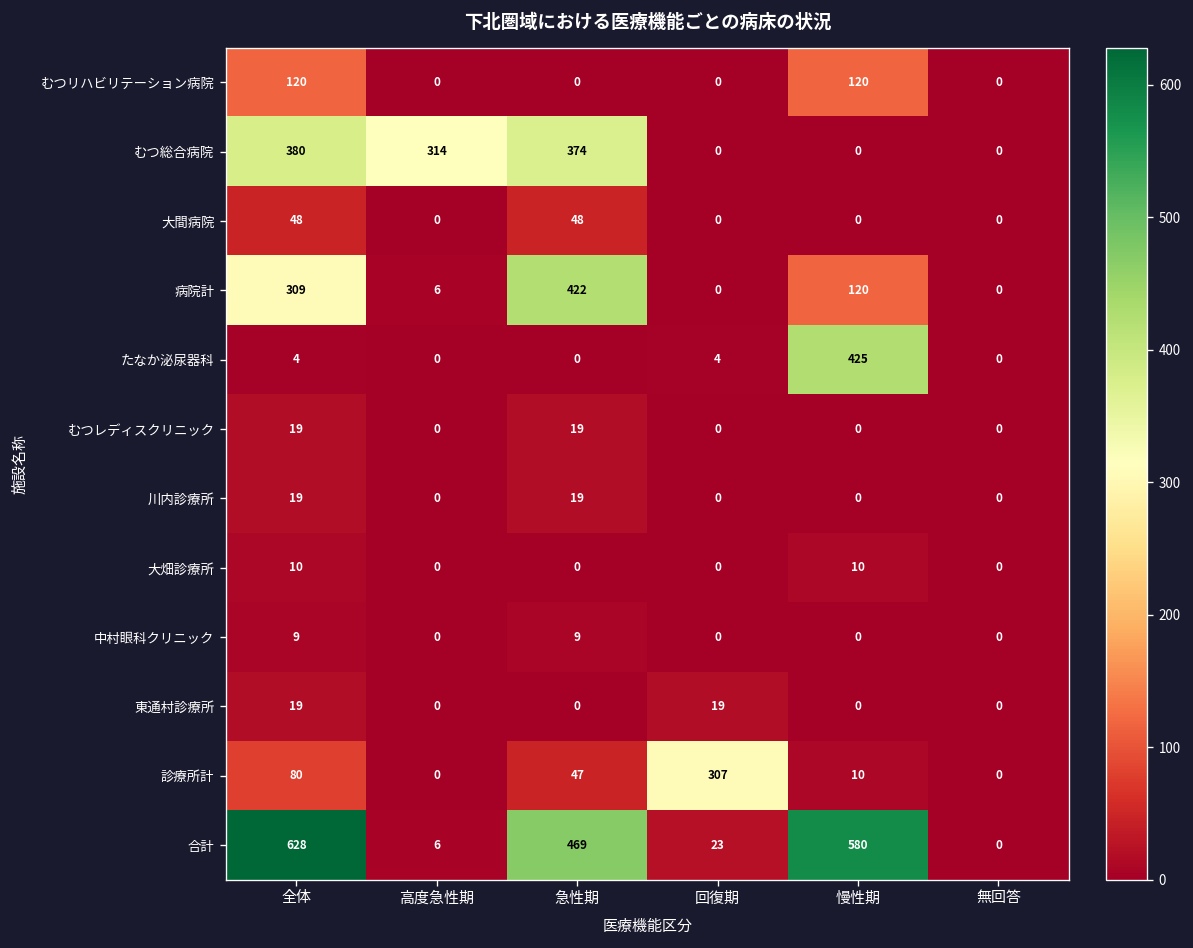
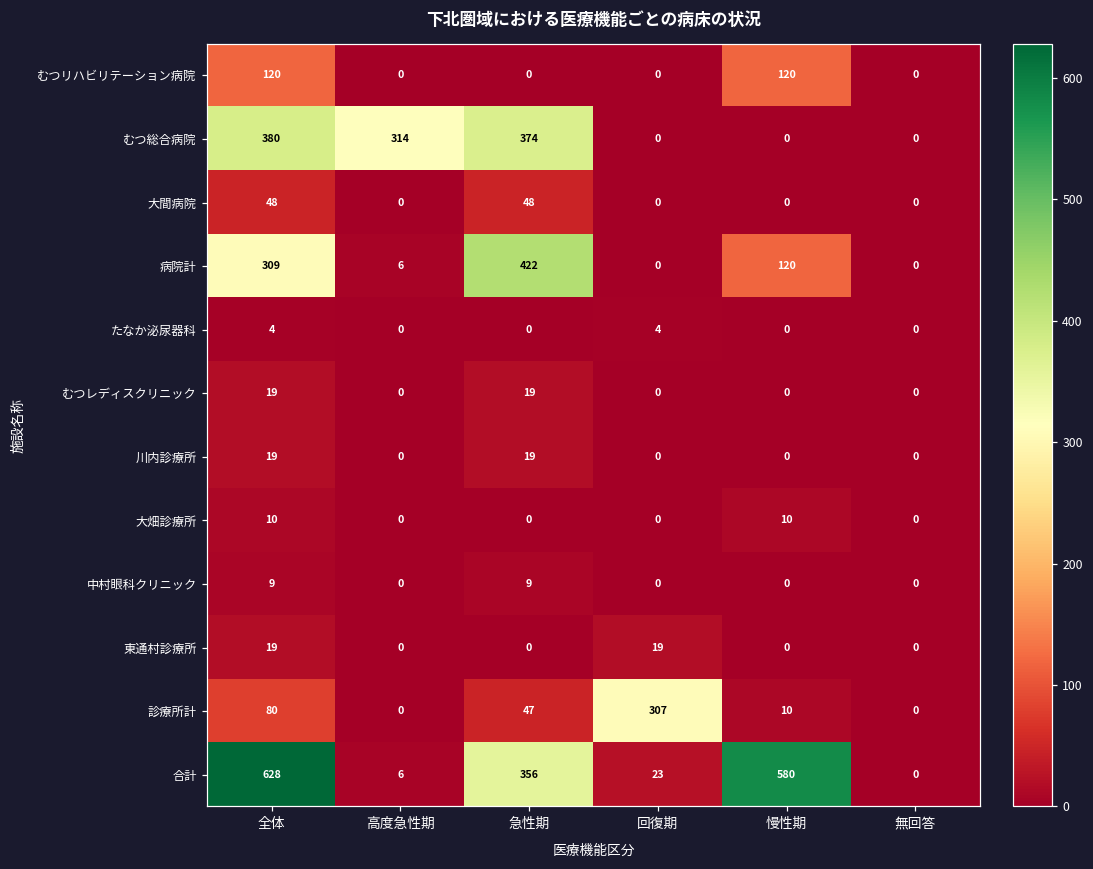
  {
    "むつリハビリテーション病院": {
      "全体": 120,
      "高度急性期": 0,
      "急性期": 0,
      "回復期": 0,
      "慢性期": 120,
      "無回答": 0
    },
    "むつ総合病院": {
      "全体": 380,
      "高度急性期": 314,
      "急性期": 374,
      "回復期": 0,
      "慢性期": 0,
      "無回答": 0
    },
    "大間病院": {
      "全体": 48,
      "高度急性期": 0,
      "急性期": 48,
      "回復期": 0,
      "慢性期": 0,
      "無回答": 0
    },
    "病院計": {
      "全体": 309,
      "高度急性期": 6,
      "急性期": 422,
      "回復期": 0,
      "慢性期": 120,
      "無回答": 0
    },
    "たなか泌尿器科": {
      "全体": 4,
      "高度急性期": 0,
      "急性期": 0,
      "回復期": 4,
-     "慢性期": 425,
+     "慢性期": 0,
      "無回答": 0
    },
    "むつレディスクリニック": {
      "全体": 19,
      "高度急性期": 0,
      "急性期": 19,
      "回復期": 0,
      "慢性期": 0,
      "無回答": 0
    },
    "川内診療所": {
      "全体": 19,
      "高度急性期": 0,
      "急性期": 19,
      "回復期": 0,
      "慢性期": 0,
      "無回答": 0
    },
    "大畑診療所": {
      "全体": 10,
      "高度急性期": 0,
      "急性期": 0,
      "回復期": 0,
      "慢性期": 10,
      "無回答": 0
    },
    "中村眼科クリニック": {
      "全体": 9,
      "高度急性期": 0,
      "急性期": 9,
      "回復期": 0,
      "慢性期": 0,
      "無回答": 0
    },
    "東通村診療所": {
      "全体": 19,
      "高度急性期": 0,
      "急性期": 0,
      "回復期": 19,
      "慢性期": 0,
      "無回答": 0
    },
    "診療所計": {
      "全体": 80,
      "高度急性期": 0,
      "急性期": 47,
      "回復期": 307,
      "慢性期": 10,
      "無回答": 0
    },
    "合計": {
      "全体": 628,
      "高度急性期": 6,
-     "急性期": 469,
+     "急性期": 356,
      "回復期": 23,
      "慢性期": 580,
      "無回答": 0
    }
  }
